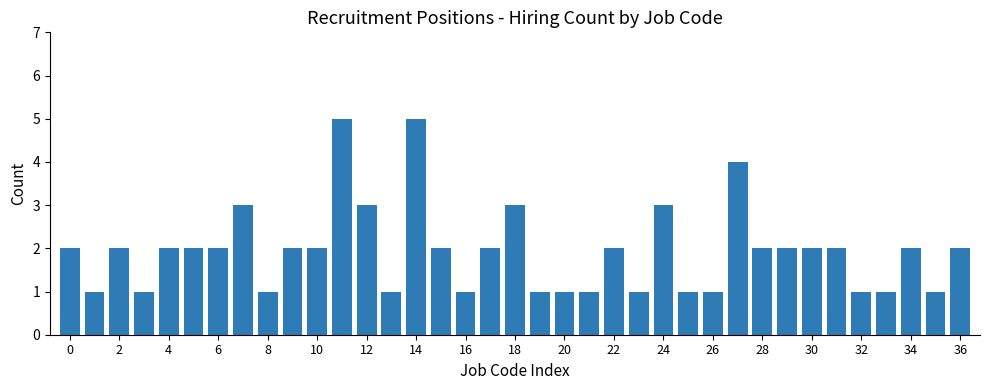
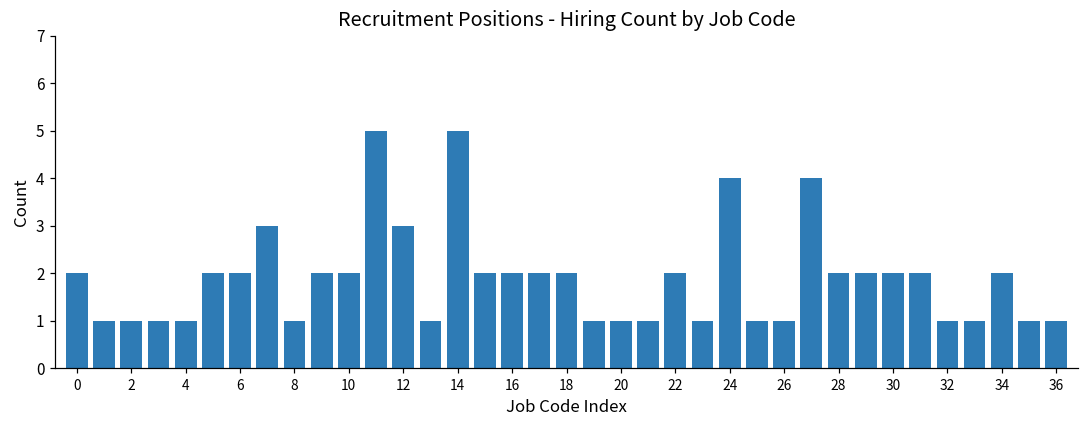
  {
    "0": 2,
-   "2": 2,
-   "4": 2,
+   "2": 1,
+   "4": 1,
    "6": 2,
    "8": 1,
    "10": 2,
    "12": 3,
    "14": 5,
-   "16": 1,
-   "18": 3,
+   "16": 2,
+   "18": 2,
    "20": 1,
    "22": 2,
-   "24": 3,
+   "24": 4,
    "26": 1,
    "28": 2,
    "30": 2,
    "32": 1,
    "34": 2,
-   "36": 2
+   "36": 1
  }
